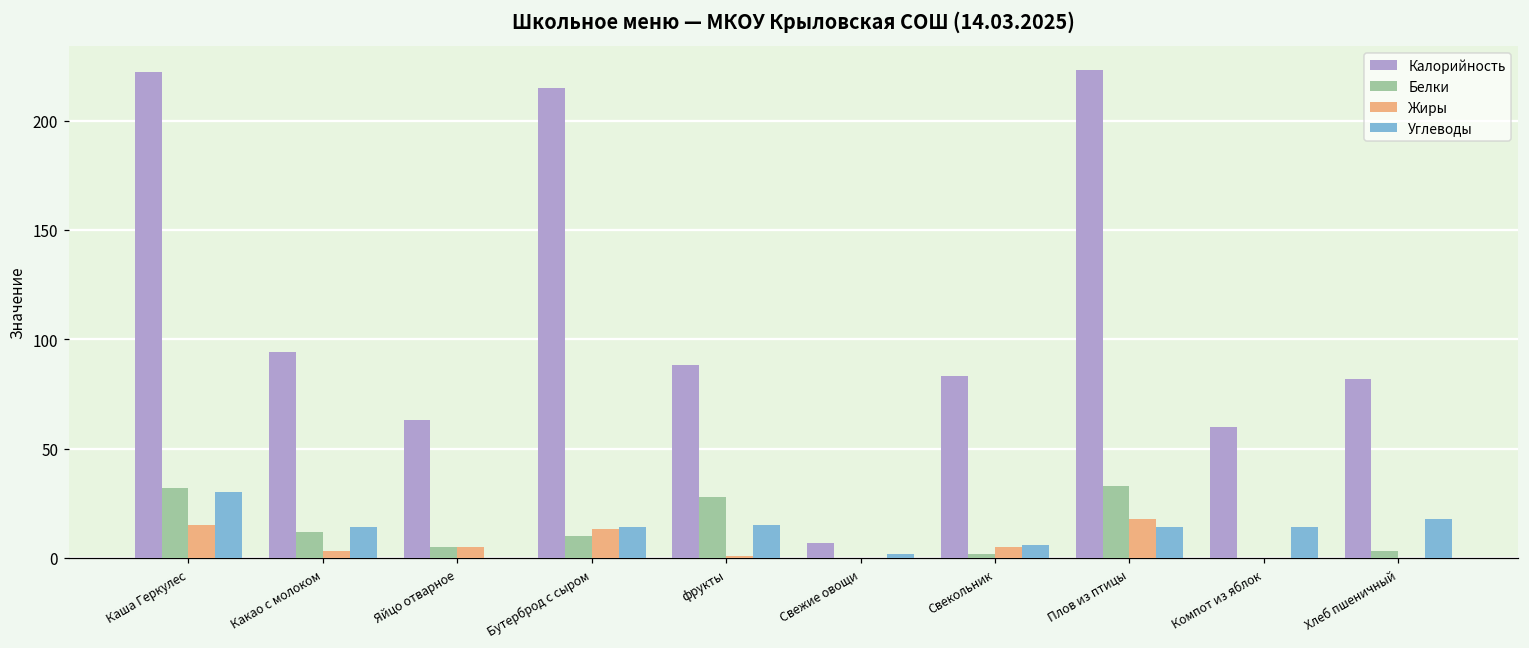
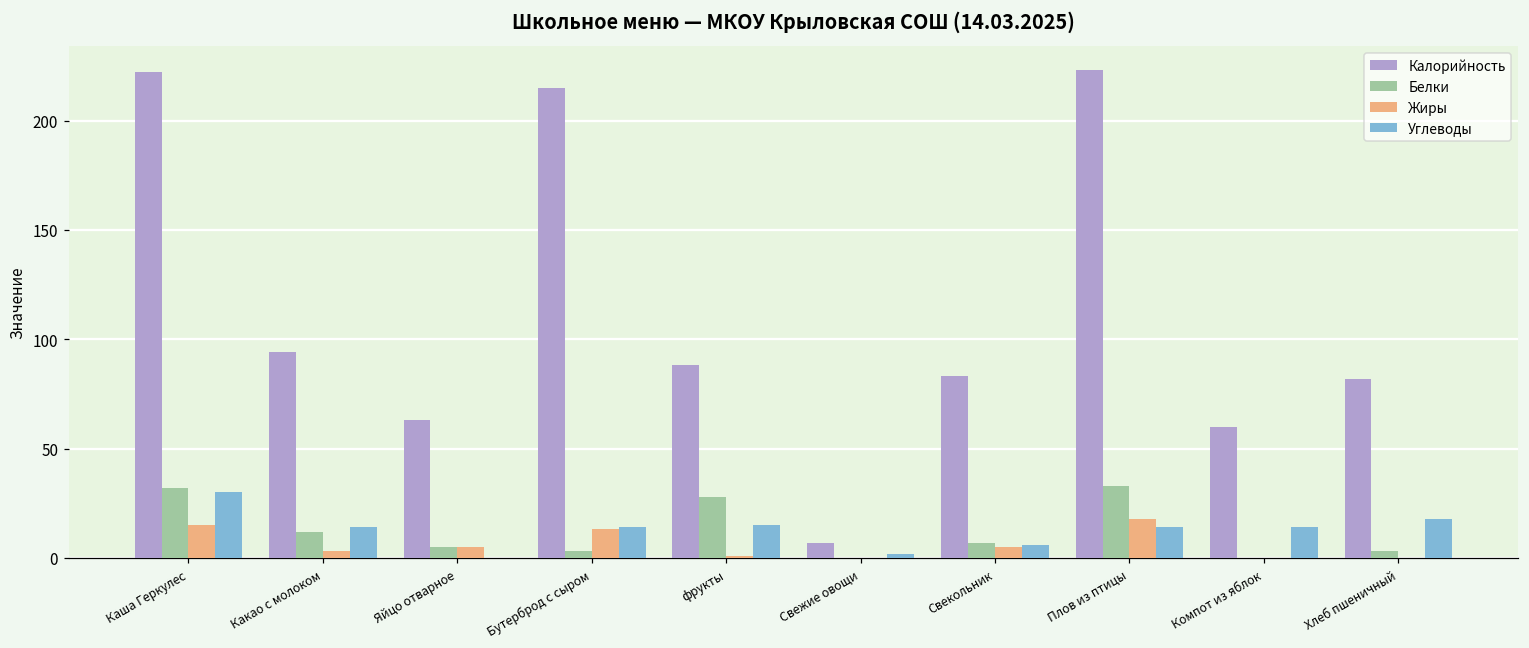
  {
    "Белки": {
      "Каша Геркулес": 32,
      "Какао с молоком": 12,
      "Яйцо отварное": 5,
-     "Бутерброд с сыром": 10,
+     "Бутерброд с сыром": 3,
      "фрукты": 28,
      "Свежие овощи": 0,
-     "Свекольник": 2,
+     "Свекольник": 7,
      "Плов из птицы": 33,
      "Компот из яблок": 0,
      "Хлеб пшеничный": 3
    },
    "Жиры": {
      "Каша Геркулес": 15,
      "Какао с молоком": 3,
      "Яйцо отварное": 5,
      "Бутерброд с сыром": 13,
      "Свежие овощи": 0,
      "Свекольник": 5,
      "Плов из птицы": 18,
      "Компот из яблок": 0,
      "Хлеб пшеничный": 0
    }
  }
